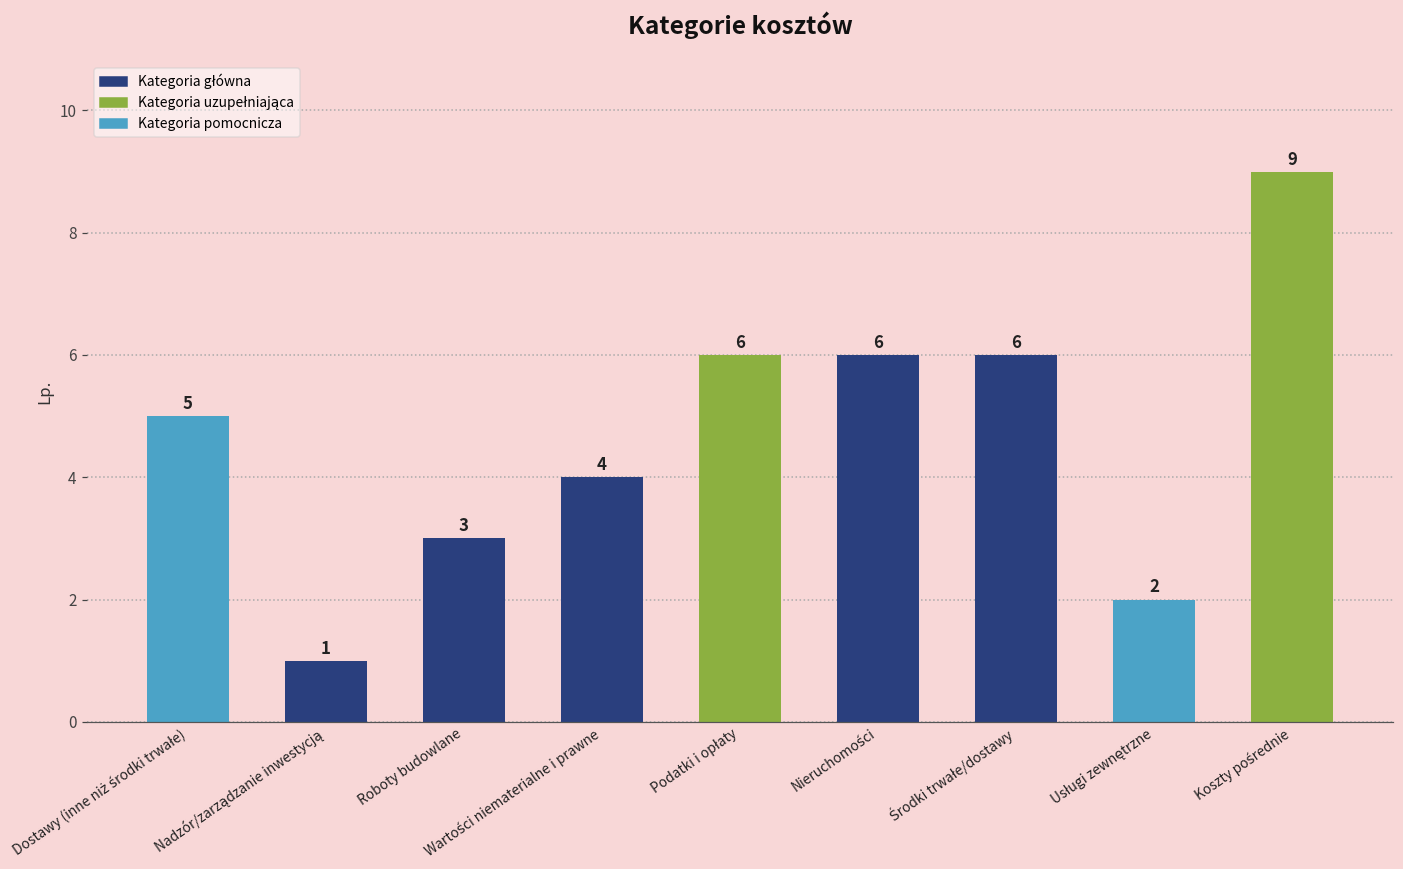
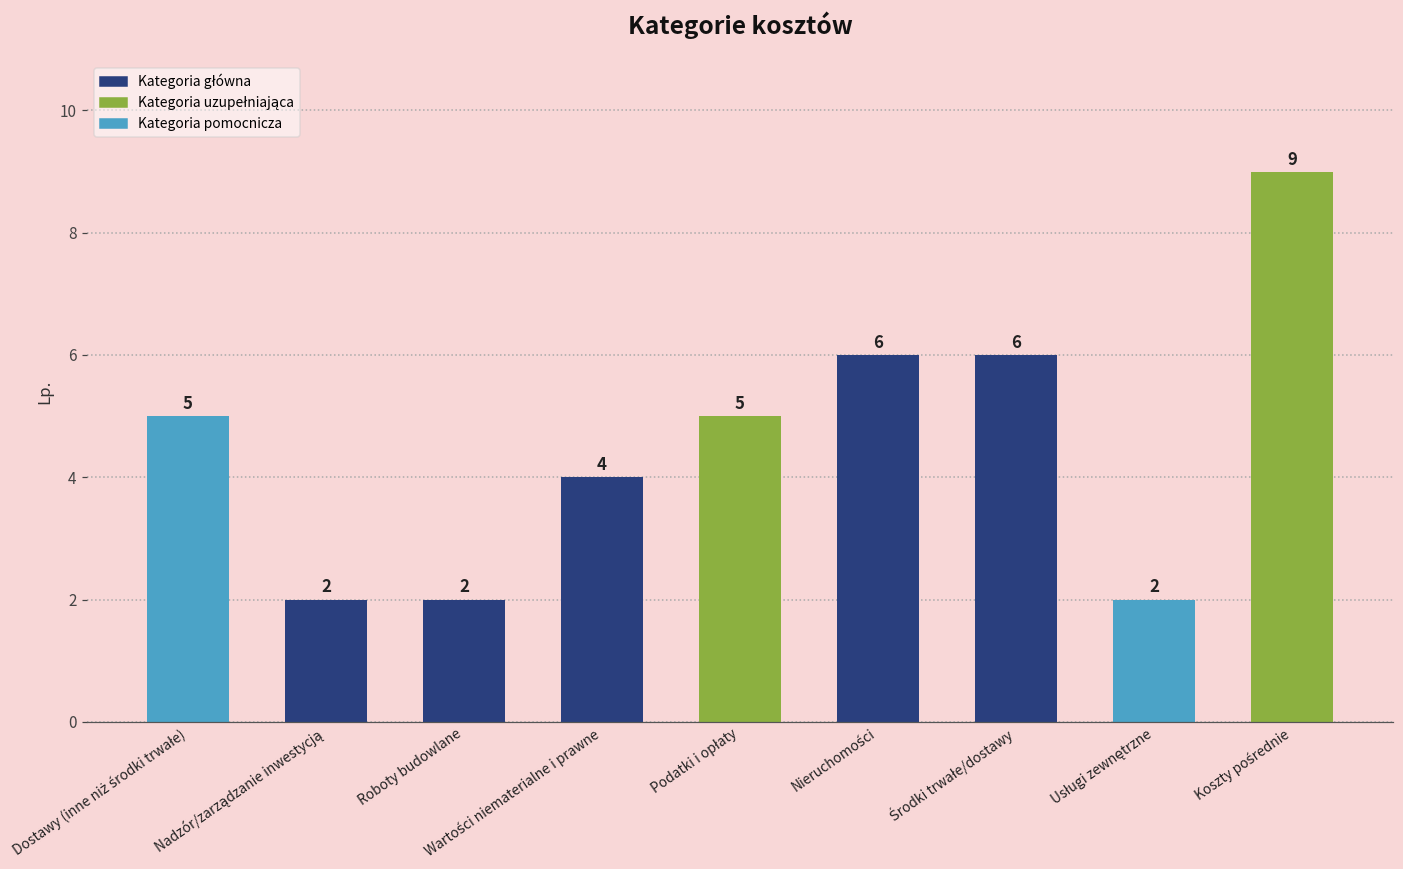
  {
    "Dostawy (inne niż środki trwałe)": 5,
-   "Nadzór/zarządzanie inwestycją": 1,
-   "Roboty budowlane": 3,
+   "Nadzór/zarządzanie inwestycją": 2,
+   "Roboty budowlane": 2,
    "Wartości niematerialne i prawne": 4,
-   "Podatki i opłaty": 6,
+   "Podatki i opłaty": 5,
    "Nieruchomości": 6,
    "Środki trwałe/dostawy": 6,
    "Usługi zewnętrzne": 2,
    "Koszty pośrednie": 9
  }
